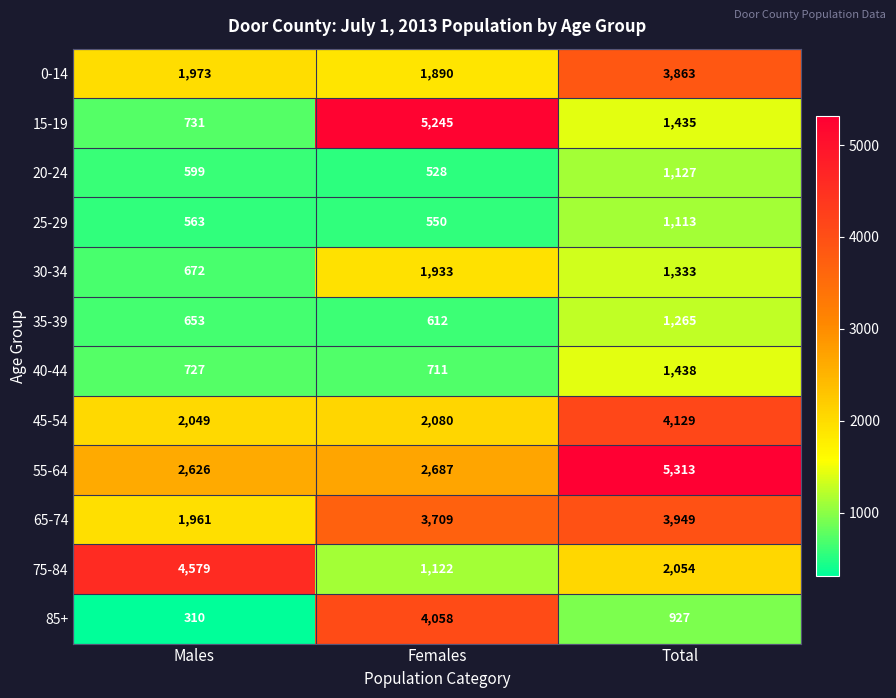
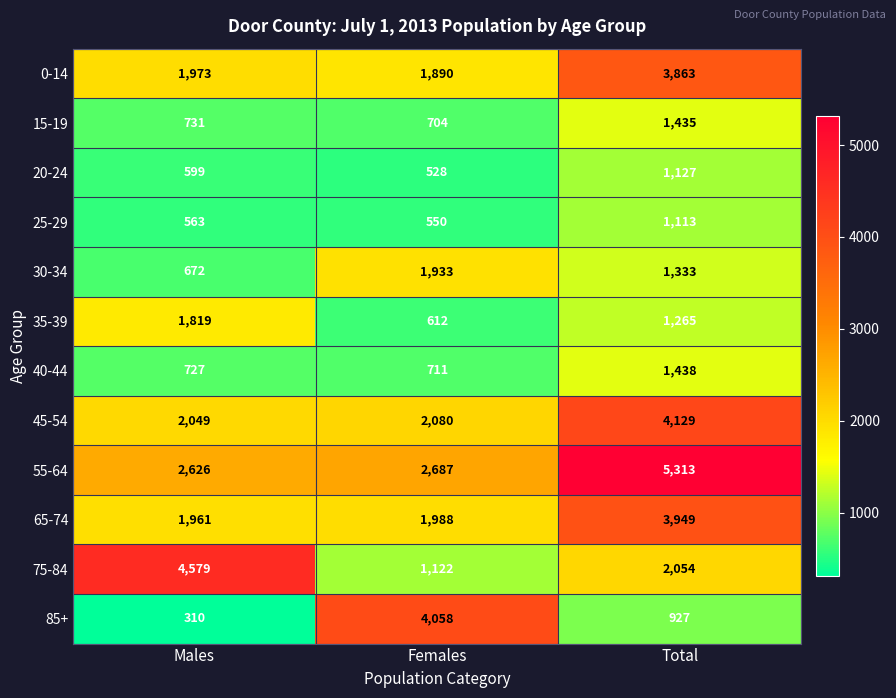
  {
    "0-14": {
      "Males": "1,973",
      "Females": "1,890",
      "Total": "3,863"
    },
    "15-19": {
      "Males": "731",
-     "Females": "5,245",
+     "Females": "704",
      "Total": "1,435"
    },
    "20-24": {
      "Males": "599",
      "Females": "528",
      "Total": "1,127"
    },
    "25-29": {
      "Males": "563",
      "Females": "550",
      "Total": "1,113"
    },
    "30-34": {
      "Males": "672",
      "Females": "1,933",
      "Total": "1,333"
    },
    "35-39": {
-     "Males": "653",
+     "Males": "1,819",
      "Females": "612",
      "Total": "1,265"
    },
    "40-44": {
      "Males": "727",
      "Females": "711",
      "Total": "1,438"
    },
    "45-54": {
      "Males": "2,049",
      "Females": "2,080",
      "Total": "4,129"
    },
    "55-64": {
      "Males": "2,626",
      "Females": "2,687",
      "Total": "5,313"
    },
    "65-74": {
      "Males": "1,961",
-     "Females": "3,709",
+     "Females": "1,988",
      "Total": "3,949"
    },
    "75-84": {
      "Males": "4,579",
      "Females": "1,122",
      "Total": "2,054"
    },
    "85+": {
      "Males": "310",
      "Females": "4,058",
      "Total": "927"
    }
  }
